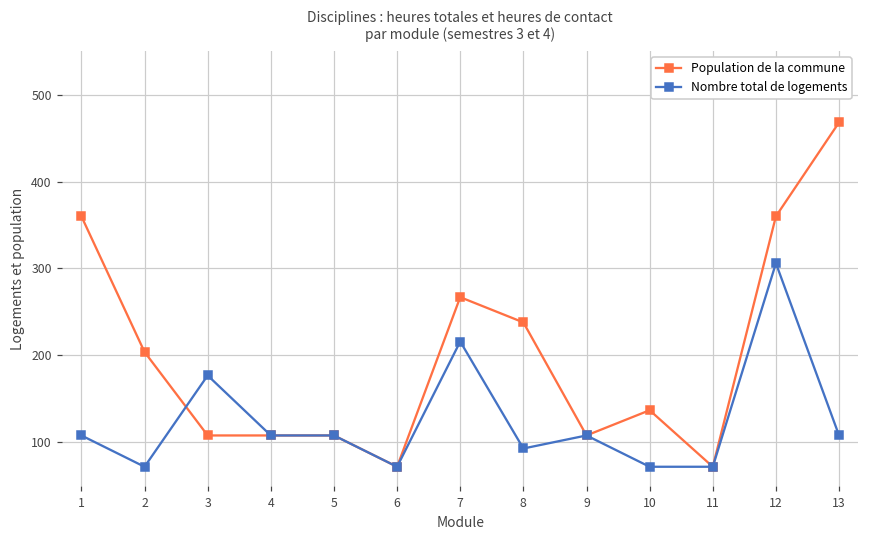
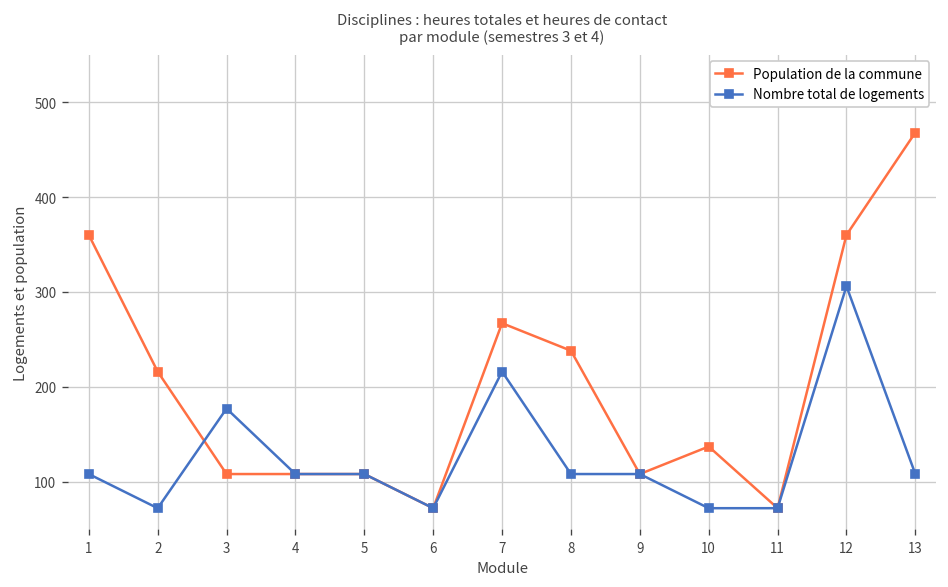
  {
    "Population de la commune": {
      "1": 360,
-     "2": 200,
+     "2": 220,
      "3": 110,
      "7": 270,
      "8": 240,
      "10": 140,
      "12": 360,
      "13": 470
    },
    "Nombre total de logements": {
      "1": 110,
      "2": 70,
      "3": 180,
      "7": 220,
-     "8": 90,
+     "8": 110,
      "10": 70,
      "12": 310,
      "13": 110
    }
  }
